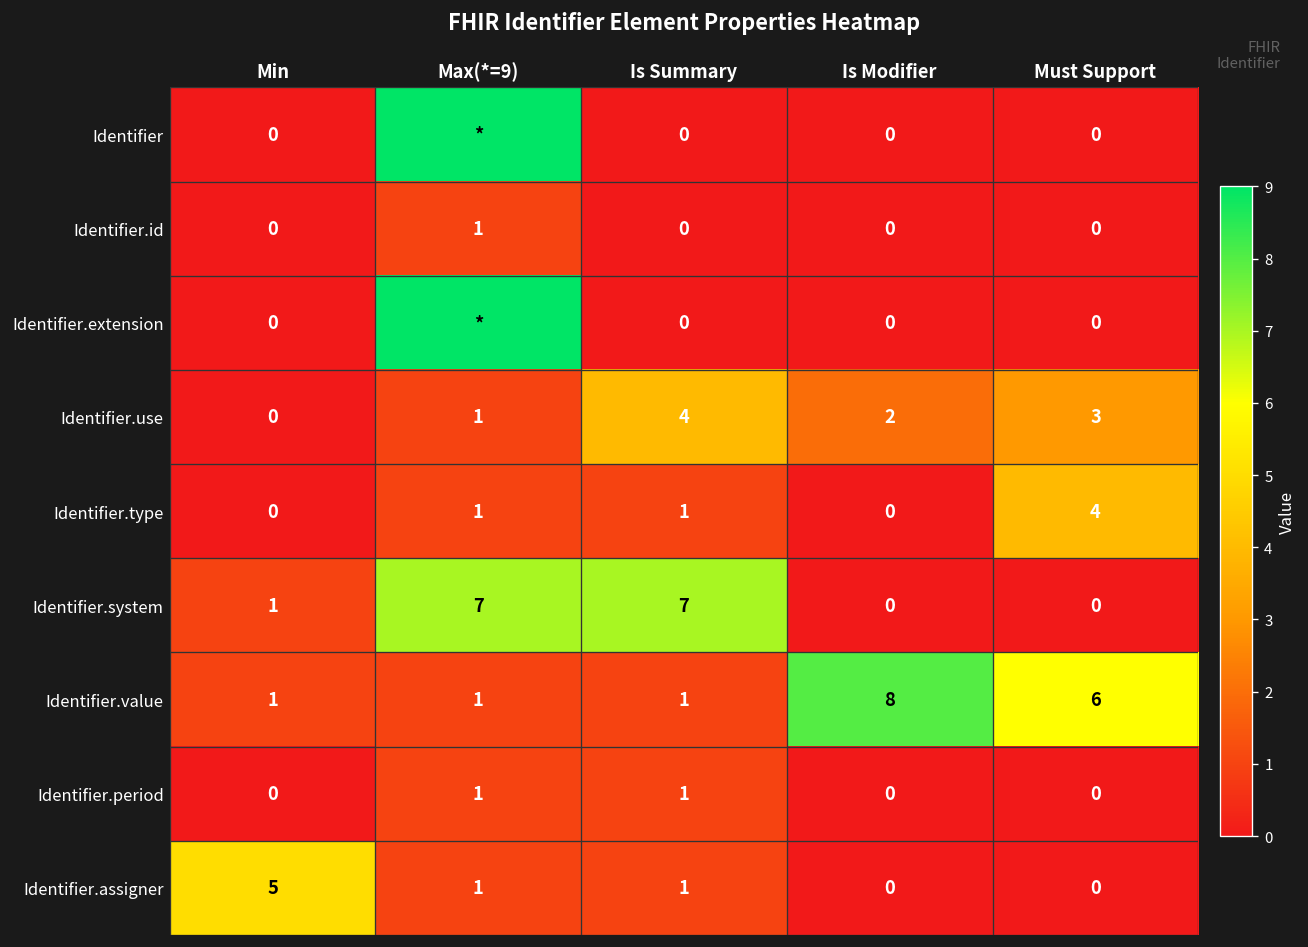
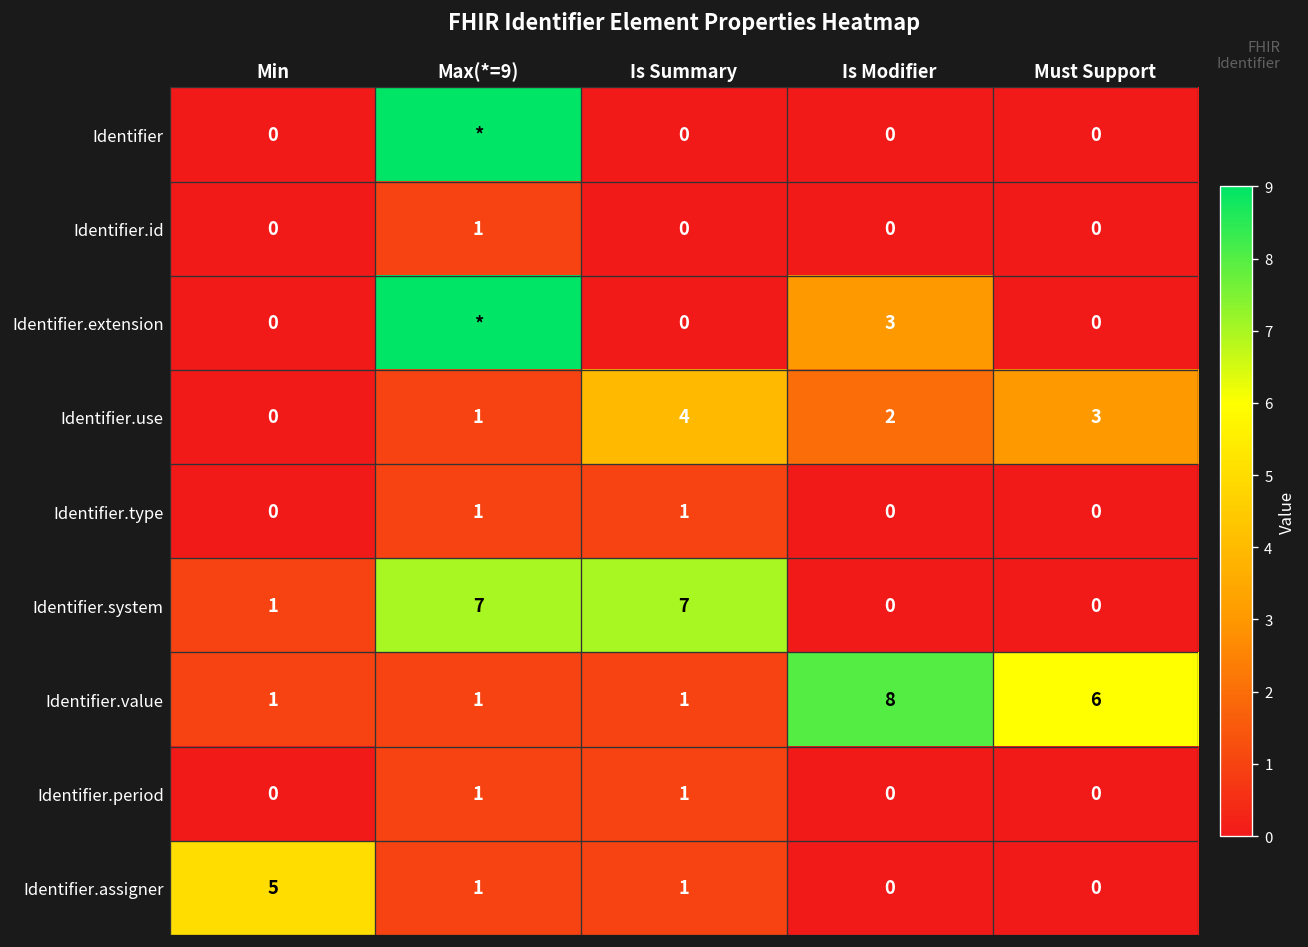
  {
    "Identifier": {
      "Min": 0,
      "Is Summary": 0,
      "Is Modifier": 0,
      "Must Support": 0
    },
    "Identifier.id": {
      "Min": 0,
      "Max(*=9)": 1,
      "Is Summary": 0,
      "Is Modifier": 0,
      "Must Support": 0
    },
    "Identifier.extension": {
      "Min": 0,
      "Is Summary": 0,
-     "Is Modifier": 0,
+     "Is Modifier": 3,
      "Must Support": 0
    },
    "Identifier.use": {
      "Min": 0,
      "Max(*=9)": 1,
      "Is Summary": 4,
      "Is Modifier": 2,
      "Must Support": 3
    },
    "Identifier.type": {
      "Min": 0,
      "Max(*=9)": 1,
      "Is Summary": 1,
      "Is Modifier": 0,
-     "Must Support": 4
+     "Must Support": 0
    },
    "Identifier.system": {
      "Min": 1,
      "Max(*=9)": 7,
      "Is Summary": 7,
      "Is Modifier": 0,
      "Must Support": 0
    },
    "Identifier.value": {
      "Min": 1,
      "Max(*=9)": 1,
      "Is Summary": 1,
      "Is Modifier": 8,
      "Must Support": 6
    },
    "Identifier.period": {
      "Min": 0,
      "Max(*=9)": 1,
      "Is Summary": 1,
      "Is Modifier": 0,
      "Must Support": 0
    },
    "Identifier.assigner": {
      "Min": 5,
      "Max(*=9)": 1,
      "Is Summary": 1,
      "Is Modifier": 0,
      "Must Support": 0
    }
  }
